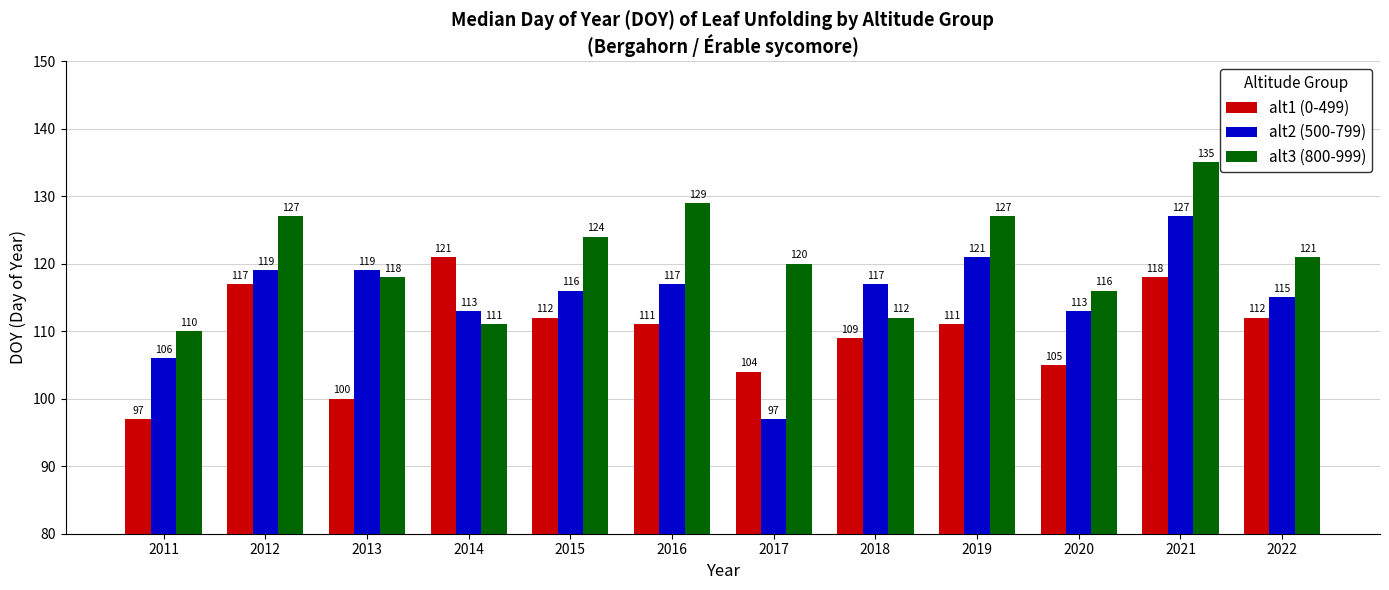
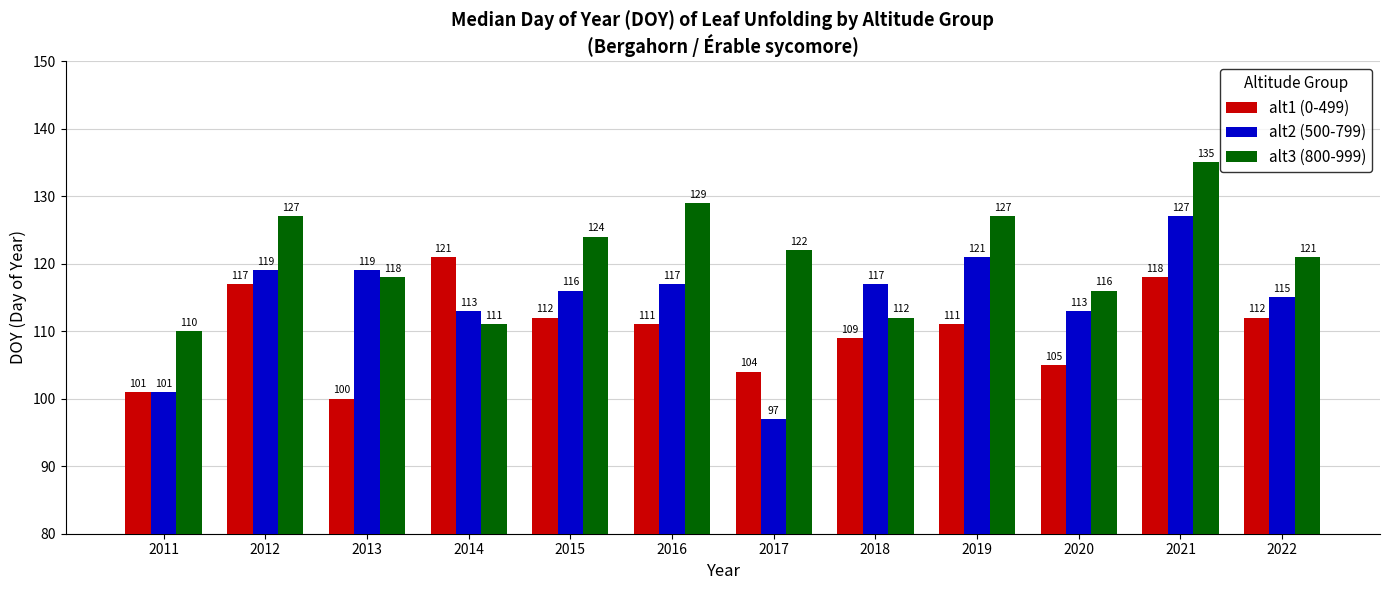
  {
    "alt1 (0-499)": {
-     "2011": 97,
+     "2011": 101,
      "2012": 117,
      "2013": 100,
      "2014": 121,
      "2015": 112,
      "2016": 111,
      "2017": 104,
      "2018": 109,
      "2019": 111,
      "2020": 105,
      "2021": 118,
      "2022": 112
    },
    "alt2 (500-799)": {
-     "2011": 106,
+     "2011": 101,
      "2012": 119,
      "2013": 119,
      "2014": 113,
      "2015": 116,
      "2016": 117,
      "2017": 97,
      "2018": 117,
      "2019": 121,
      "2020": 113,
      "2021": 127,
      "2022": 115
    },
    "alt3 (800-999)": {
      "2011": 110,
      "2012": 127,
      "2013": 118,
      "2014": 111,
      "2015": 124,
      "2016": 129,
-     "2017": 120,
+     "2017": 122,
      "2018": 112,
      "2019": 127,
      "2020": 116,
      "2021": 135,
      "2022": 121
    }
  }
